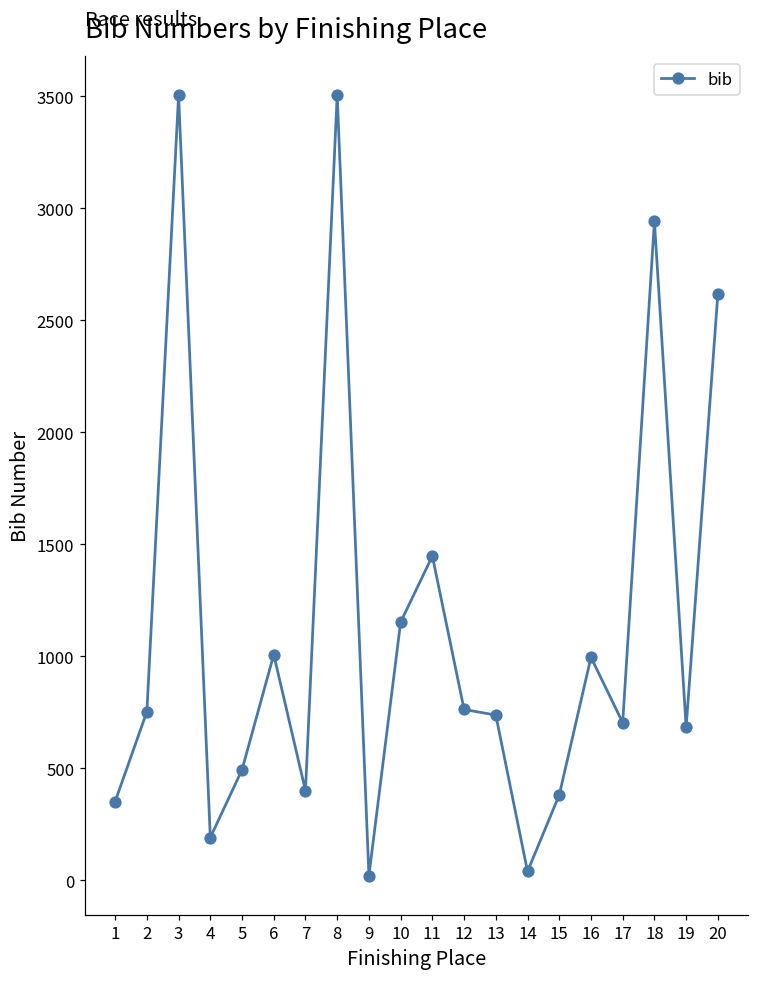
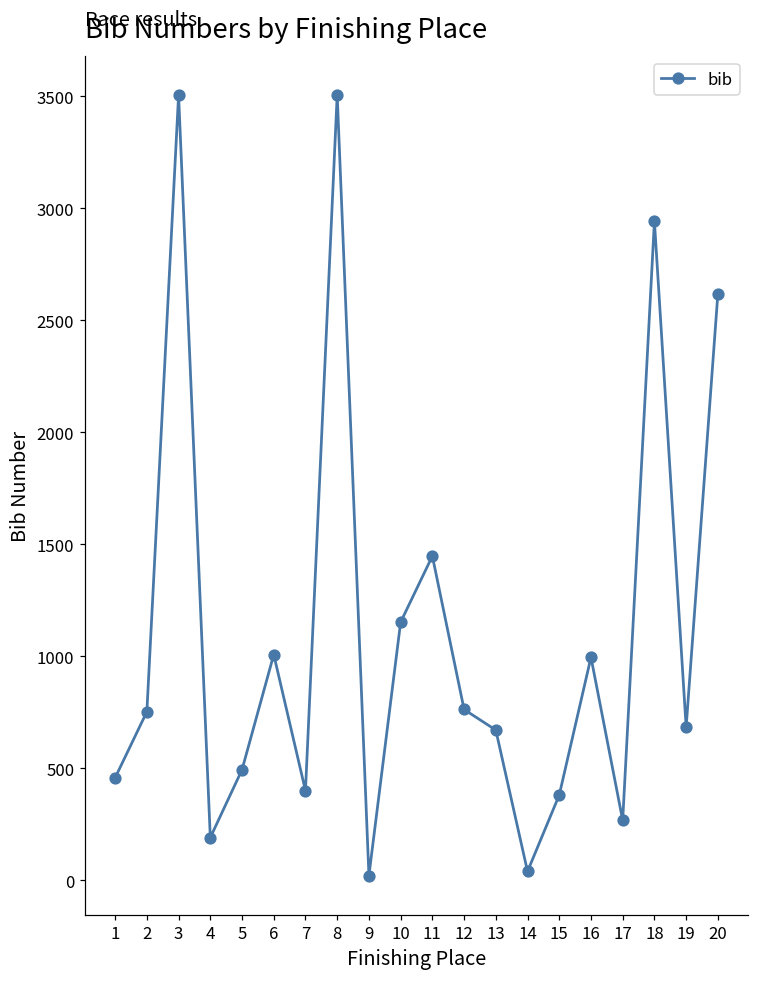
  {
-   "1": 350,
+   "1": 460,
    "2": 750,
    "3": 3510,
    "4": 190,
    "5": 490,
    "6": 1010,
    "7": 400,
    "8": 3510,
    "9": 20,
    "10": 1150,
    "11": 1450,
    "12": 760,
-   "13": 740,
+   "13": 670,
    "14": 40,
    "15": 380,
    "16": 1000,
-   "17": 700,
+   "17": 270,
    "18": 2940,
    "19": 680,
    "20": 2620
  }
